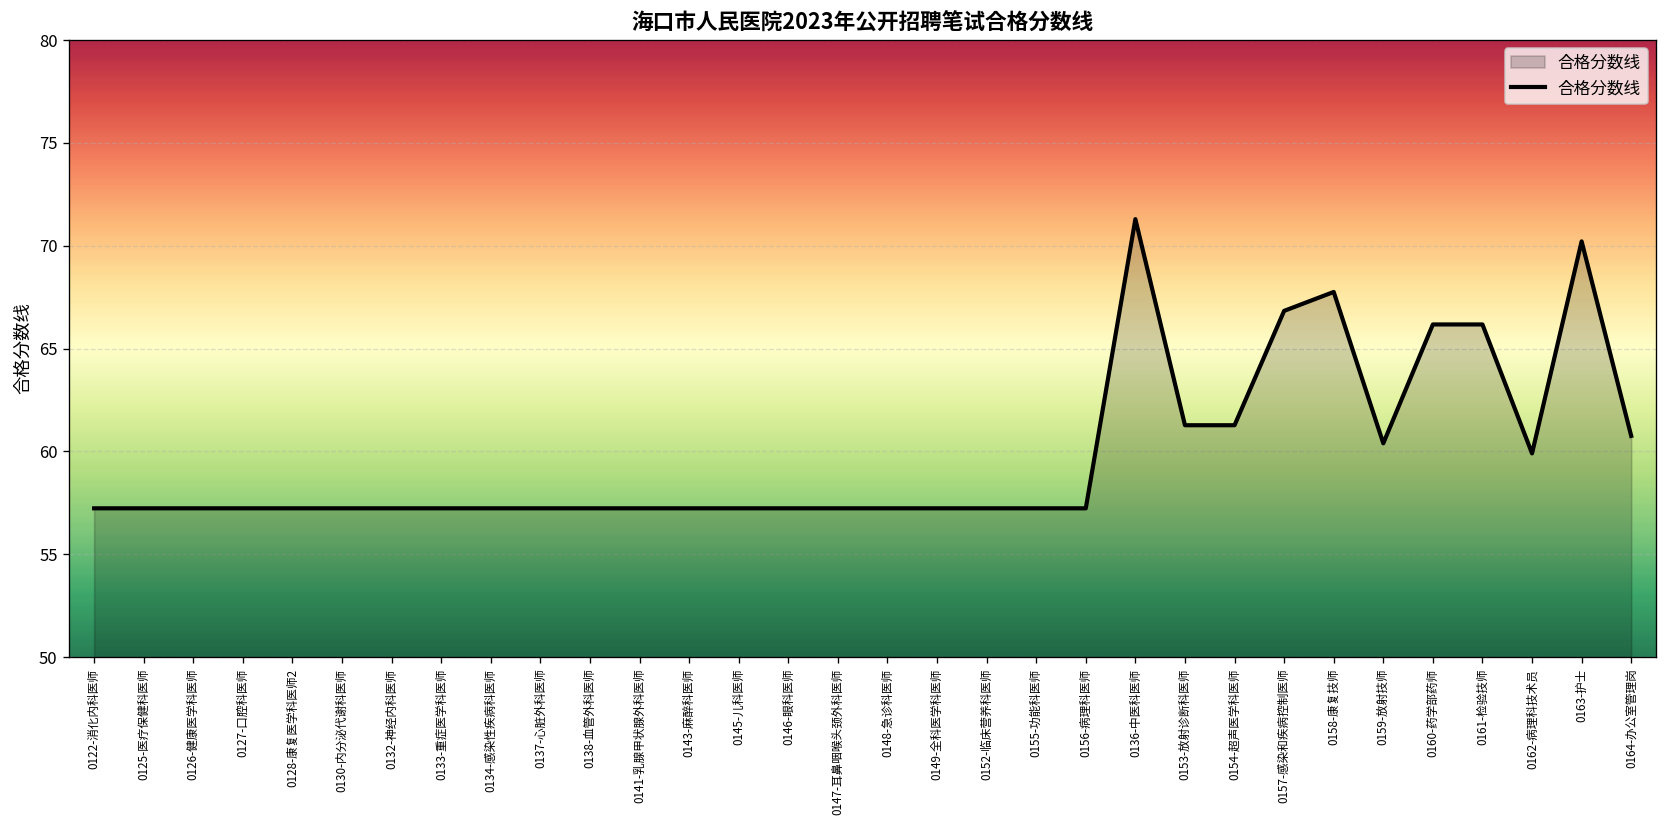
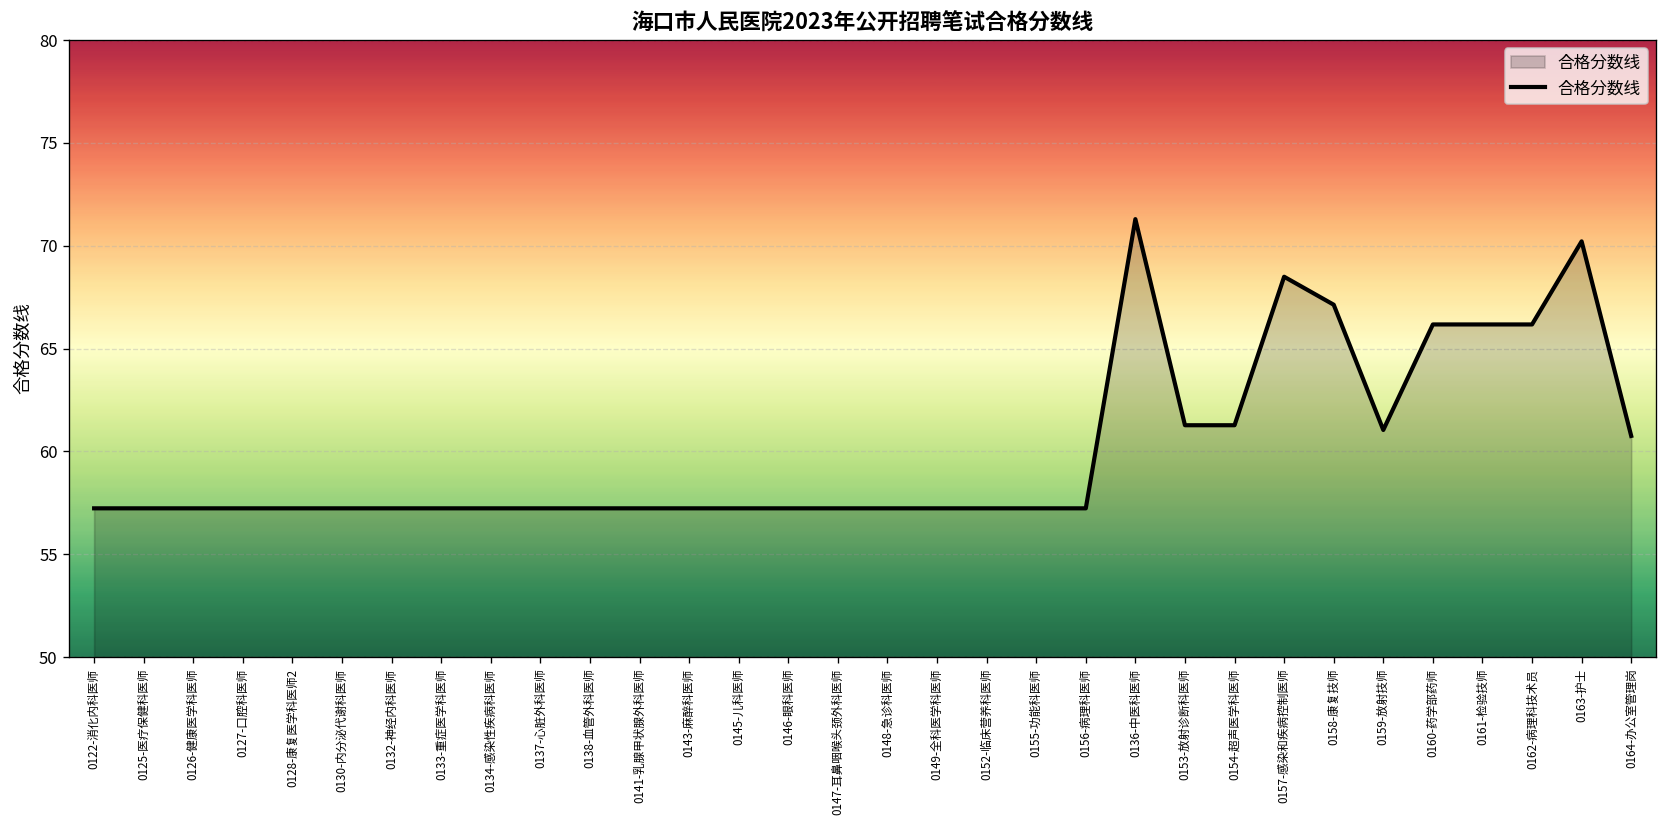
  {
    "0122-消化内科医师": 57.2,
    "0125-医疗保健科医师": 57.2,
    "0126-健康医学科医师": 57.2,
    "0127-口腔科医师": 57.2,
    "0128-康复医学科医师2": 57.2,
    "0130-内分泌代谢科医师": 57.2,
    "0132-神经内科医师": 57.2,
    "0133-重症医学科医师": 57.2,
    "0134-感染性疾病科医师": 57.2,
    "0137-心脏外科医师": 57.2,
    "0138-血管外科医师": 57.2,
    "0141-乳腺甲状腺外科医师": 57.2,
    "0143-麻醉科医师": 57.2,
    "0145-儿科医师": 57.2,
    "0146-眼科医师": 57.2,
    "0147-耳鼻咽喉头颈外科医师": 57.2,
    "0148-急诊科医师": 57.2,
    "0149-全科医学科医师": 57.2,
    "0152-临床营养科医师": 57.2,
    "0155-功能科医师": 57.2,
    "0156-病理科医师": 57.2,
    "0136-中医科医师": 71.3,
    "0153-放射诊断科医师": 61.3,
    "0154-超声医学科医师": 61.3,
-   "0157-感染和疾病控制医师": 66.8,
-   "0158-康复技师": 67.8,
-   "0159-放射技师": 60.4,
+   "0157-感染和疾病控制医师": 68.5,
+   "0158-康复技师": 67.1,
+   "0159-放射技师": 61.0,
    "0160-药学部药师": 66.2,
    "0161-检验技师": 66.2,
-   "0162-病理科技术员": 59.9,
+   "0162-病理科技术员": 66.2,
    "0163-护士": 70.2,
    "0164-办公室管理岗": 60.8
  }
